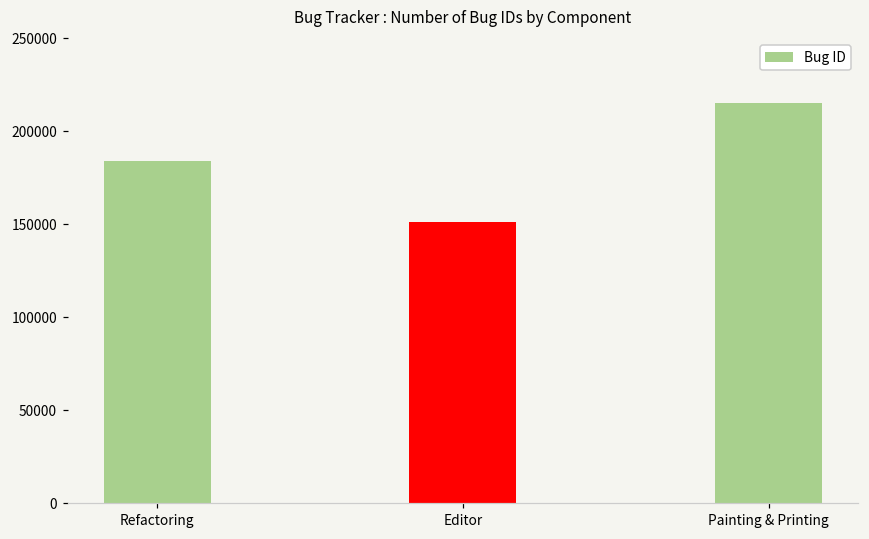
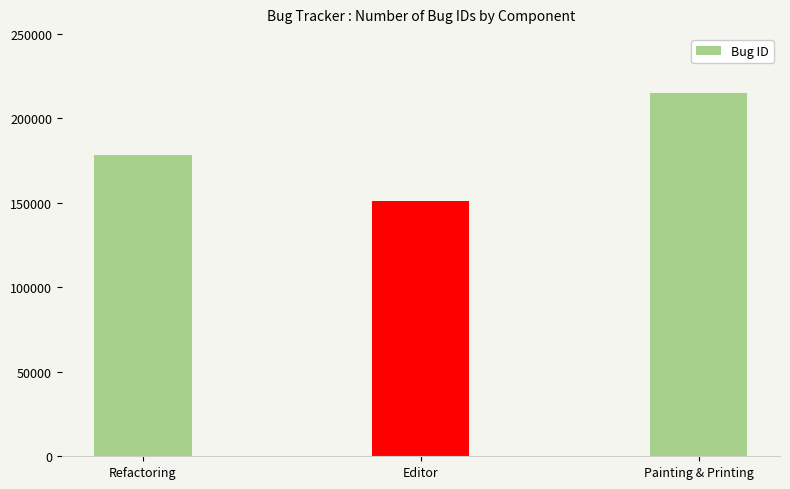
  {
-   "Refactoring": 184000,
+   "Refactoring": 178000,
    "Editor": 151000,
    "Painting & Printing": 215000
  }
